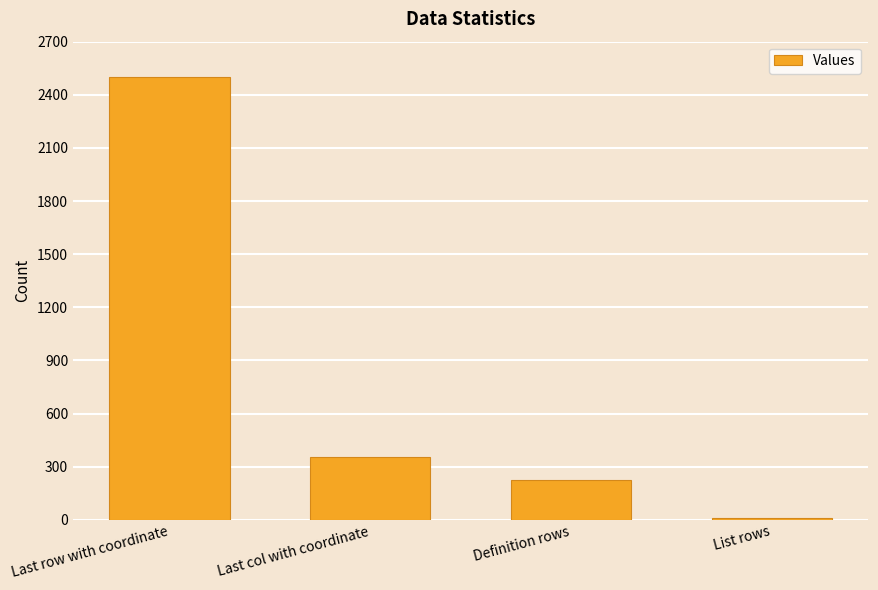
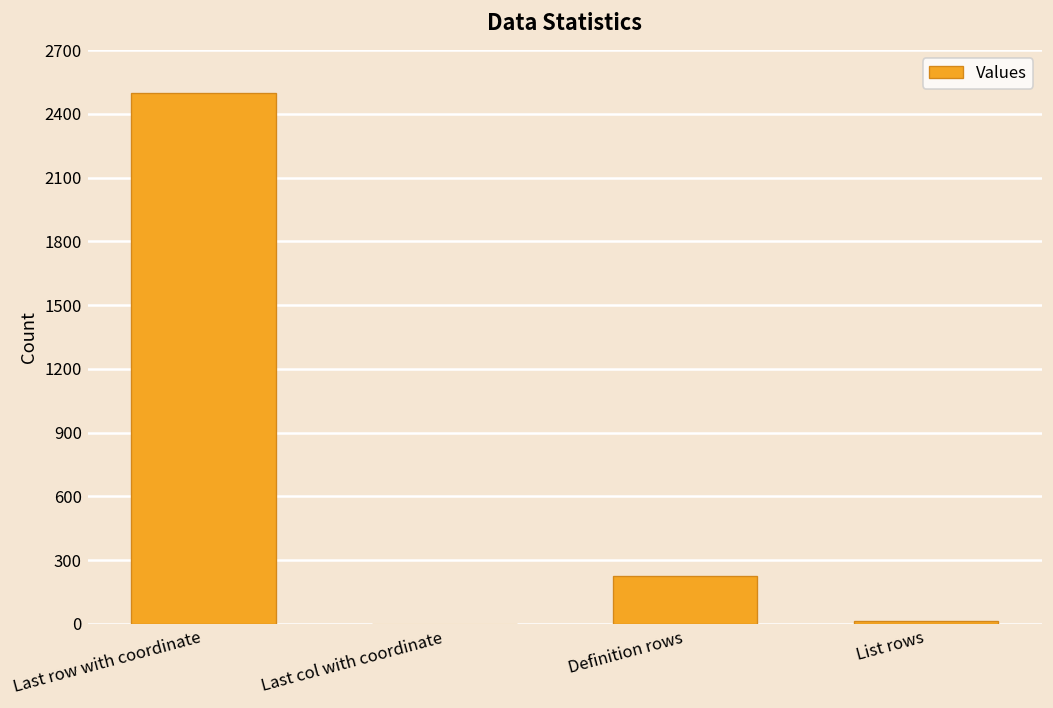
  {
    "Last row with coordinate": 2500,
-   "Last col with coordinate": 360,
+   "Last col with coordinate": 0,
    "Definition rows": 220
  }
